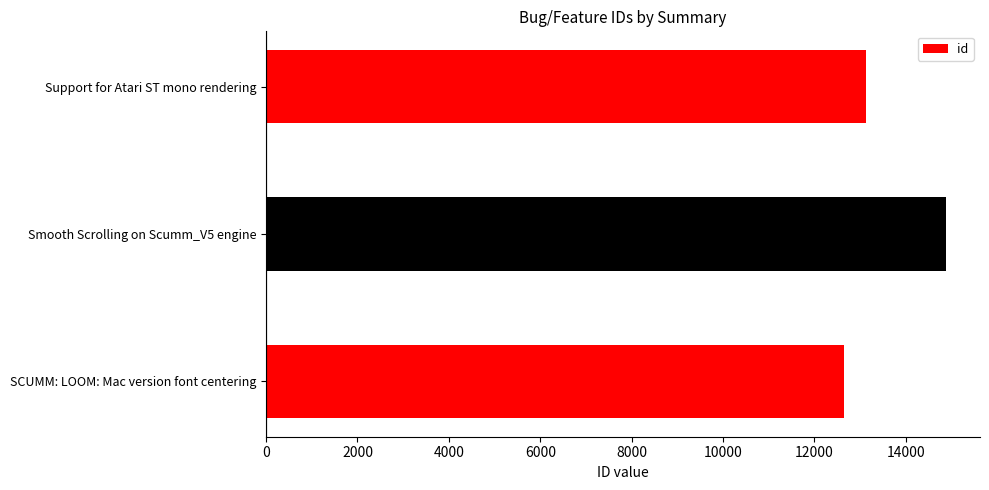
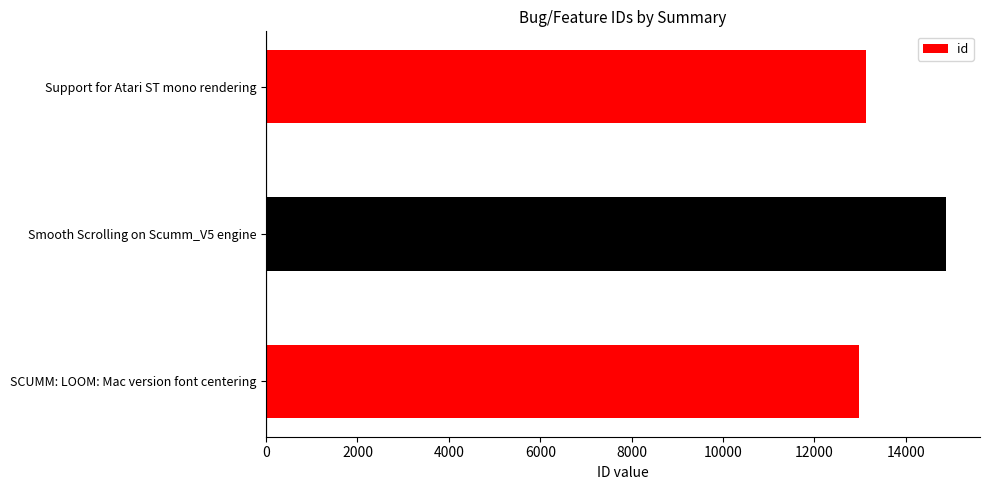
  {
    "Support for Atari ST mono rendering": 13100,
    "Smooth Scrolling on Scumm_V5 engine": 14900,
-   "SCUMM: LOOM: Mac version font centering": 12700
+   "SCUMM: LOOM: Mac version font centering": 13000
  }
